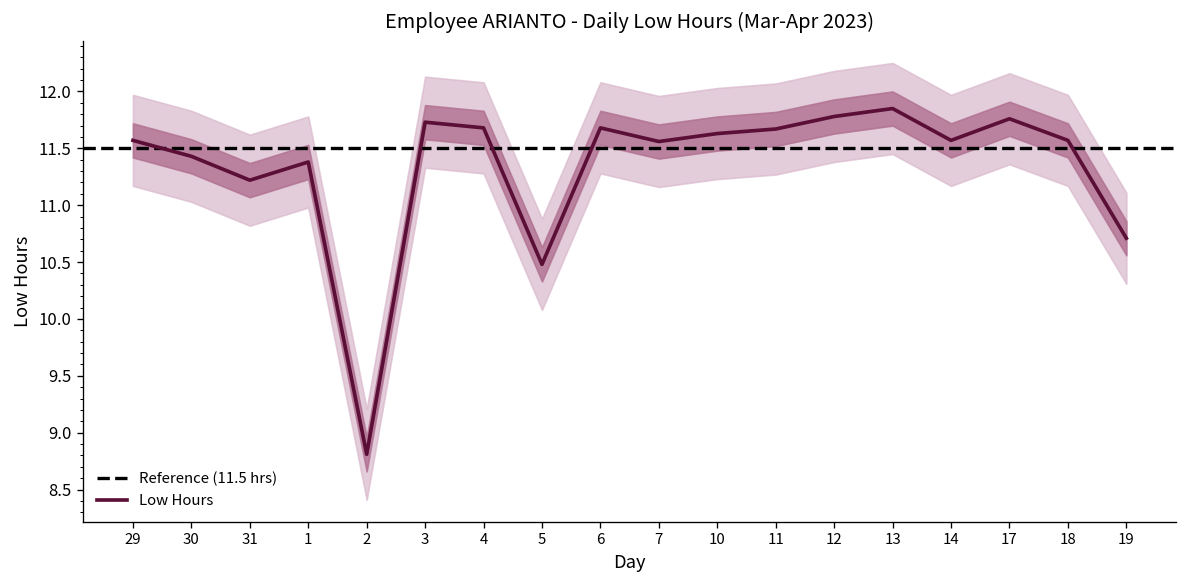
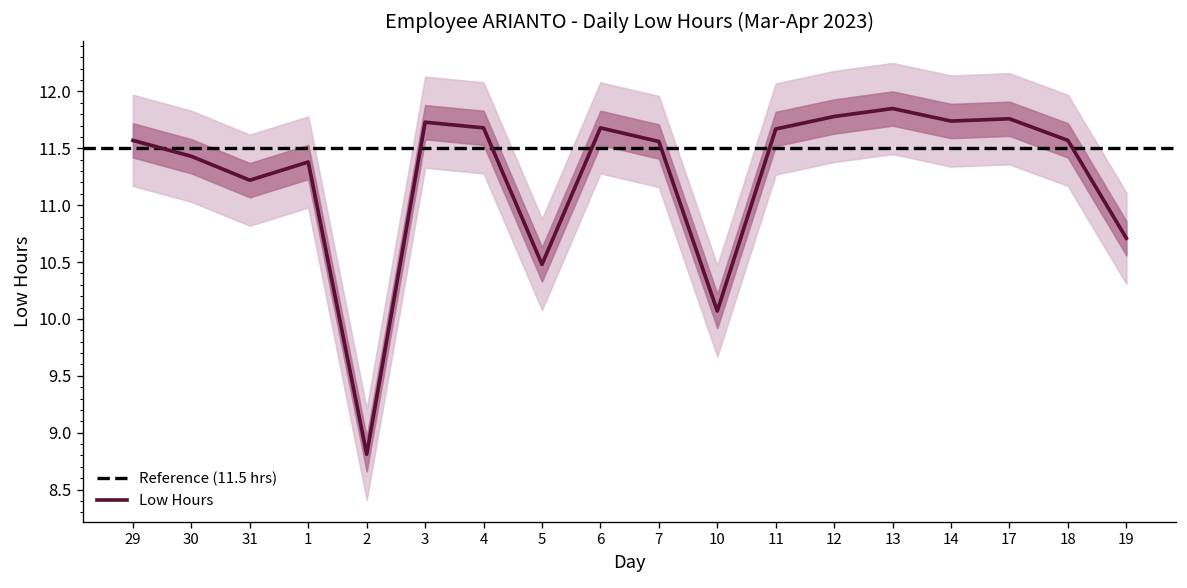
  {
    "Low Hours": {
      "29": 11.6,
      "30": 11.4,
      "31": 11.2,
      "1": 11.4,
      "2": 8.8,
      "3": 11.7,
      "4": 11.7,
      "5": 10.5,
      "6": 11.7,
      "7": 11.6,
-     "10": 11.6,
+     "10": 10.1,
      "11": 11.7,
      "12": 11.8,
      "13": 11.9,
-     "14": 11.6,
+     "14": 11.7,
      "17": 11.8,
      "18": 11.6,
      "19": 10.7
    }
  }
